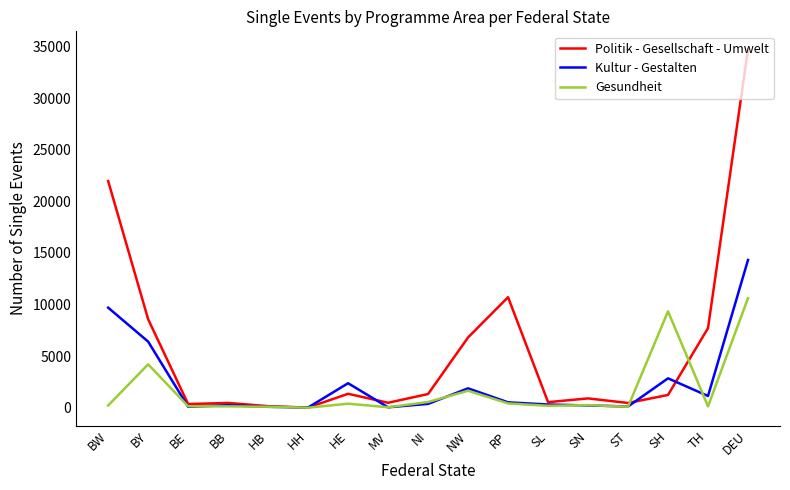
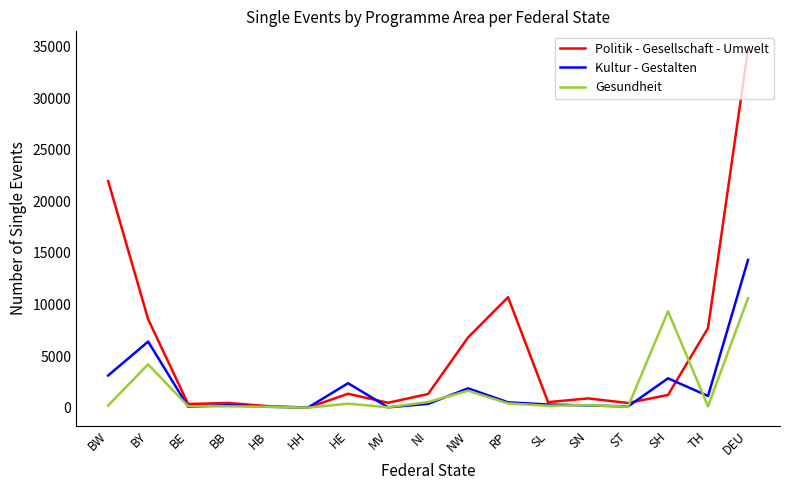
  {
    "Politik - Gesellschaft - Umwelt": {
      "BW": 22000,
      "BY": 8600,
      "HE": 1300,
      "MV": 500,
      "NI": 1300,
      "NW": 6800,
      "RP": 10700,
      "SN": 900,
      "ST": 500,
      "SH": 1200,
      "TH": 7700
    },
    "Kultur - Gestalten": {
-     "BW": 9700,
+     "BW": 3100,
      "BY": 6400,
      "HE": 2400,
      "SH": 2800,
      "TH": 1100,
      "DEU": 14300
    },
    "Gesundheit": {
      "BW": 200,
      "BY": 4200,
      "HE": 400,
      "SH": 9300,
      "TH": 100,
      "DEU": 10600
    }
  }
